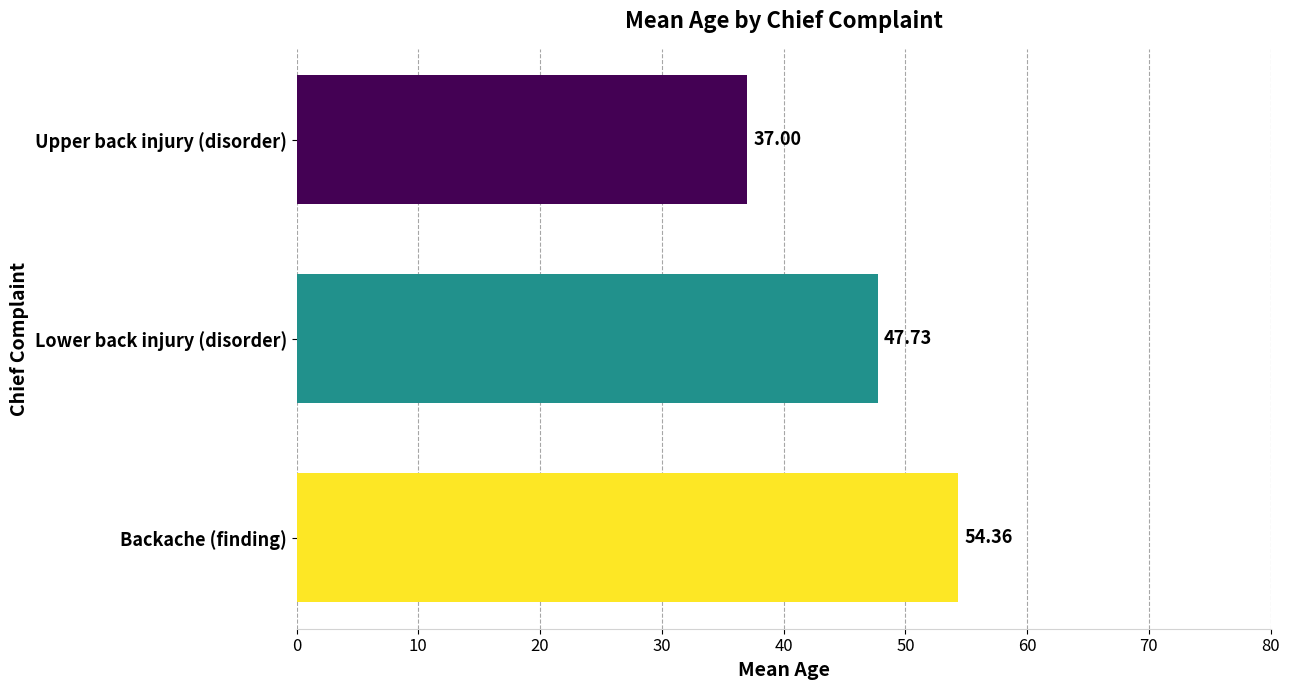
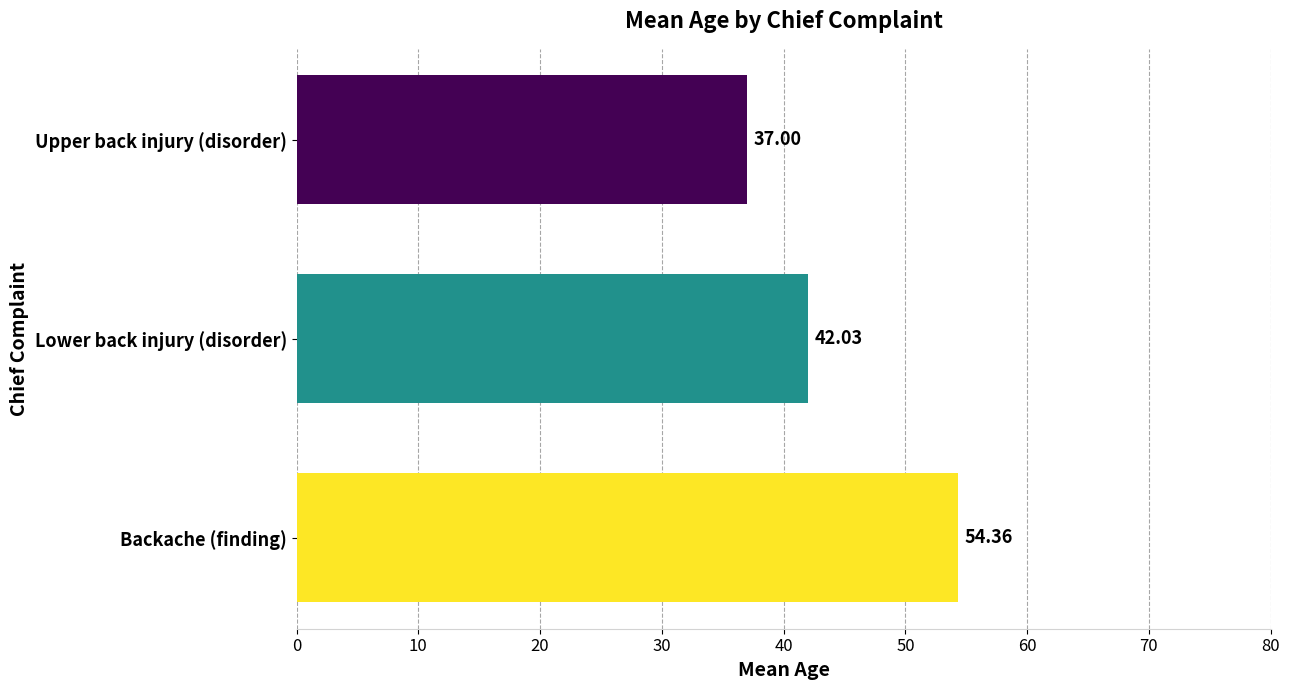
  {
    "Upper back injury (disorder)": 37.00,
-   "Lower back injury (disorder)": 47.73,
+   "Lower back injury (disorder)": 42.03,
    "Backache (finding)": 54.36
  }
